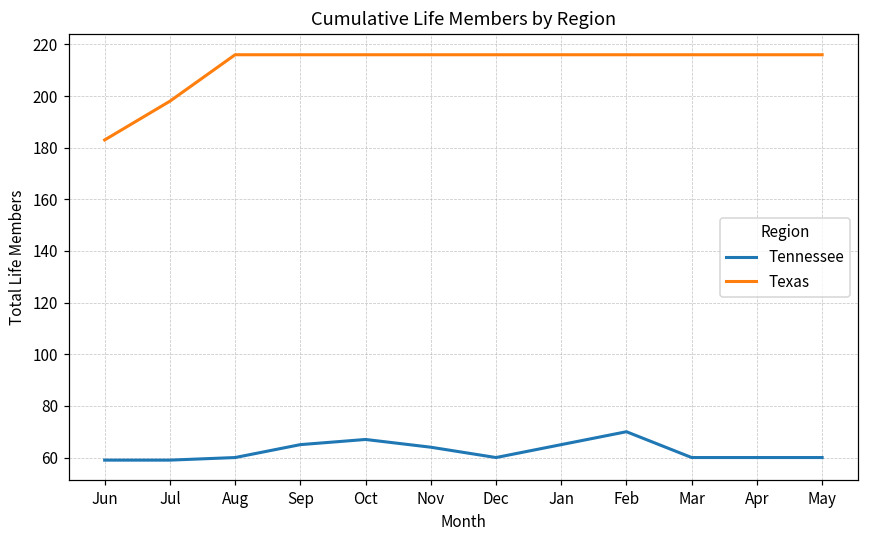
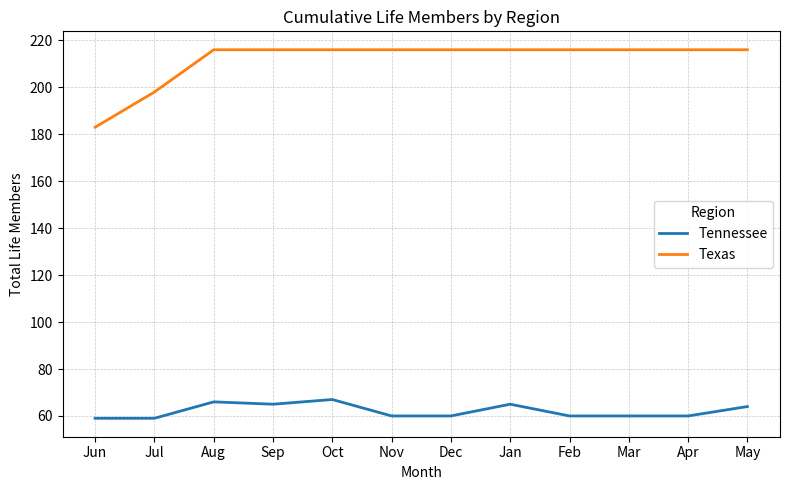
  {
    "Tennessee": {
      "Jun": 59,
      "Jul": 59,
-     "Aug": 60,
+     "Aug": 66,
      "Sep": 65,
      "Oct": 67,
-     "Nov": 64,
+     "Nov": 60,
      "Dec": 60,
      "Jan": 65,
-     "Feb": 70,
+     "Feb": 60,
      "Mar": 60,
      "Apr": 60,
-     "May": 60
+     "May": 64
    },
    "Texas": {
      "Jun": 183,
      "Jul": 198,
      "Aug": 216,
      "Sep": 216,
      "Oct": 216,
      "Nov": 216,
      "Dec": 216,
      "Jan": 216,
      "Feb": 216,
      "Mar": 216,
      "Apr": 216,
      "May": 216
    }
  }
